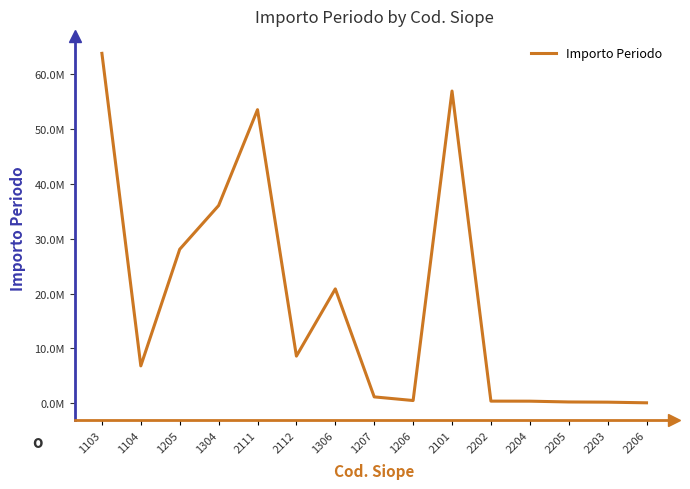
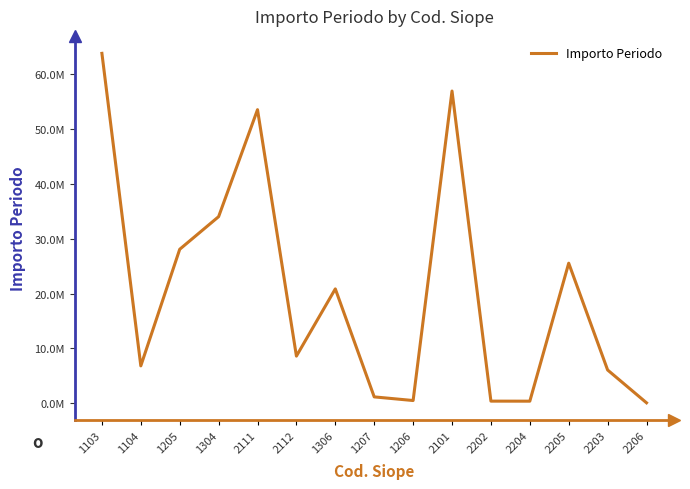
  {
    "1103": 64000000,
    "1104": 7000000,
    "1205": 28000000,
-   "1304": 36000000,
+   "1304": 34000000,
    "2111": 54000000,
    "2112": 9000000,
    "1306": 21000000,
    "1207": 1000000,
    "1206": 0,
    "2101": 57000000,
    "2202": 0,
    "2204": 0,
-   "2205": 0,
-   "2203": 0,
+   "2205": 26000000,
+   "2203": 6000000,
    "2206": 0
  }
